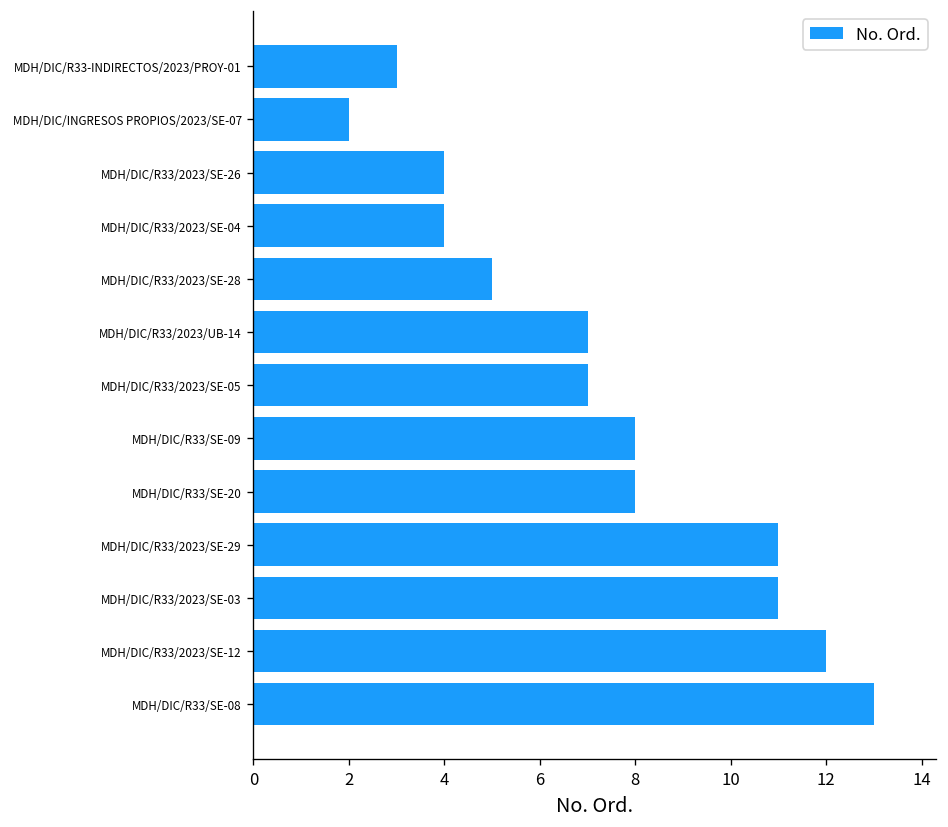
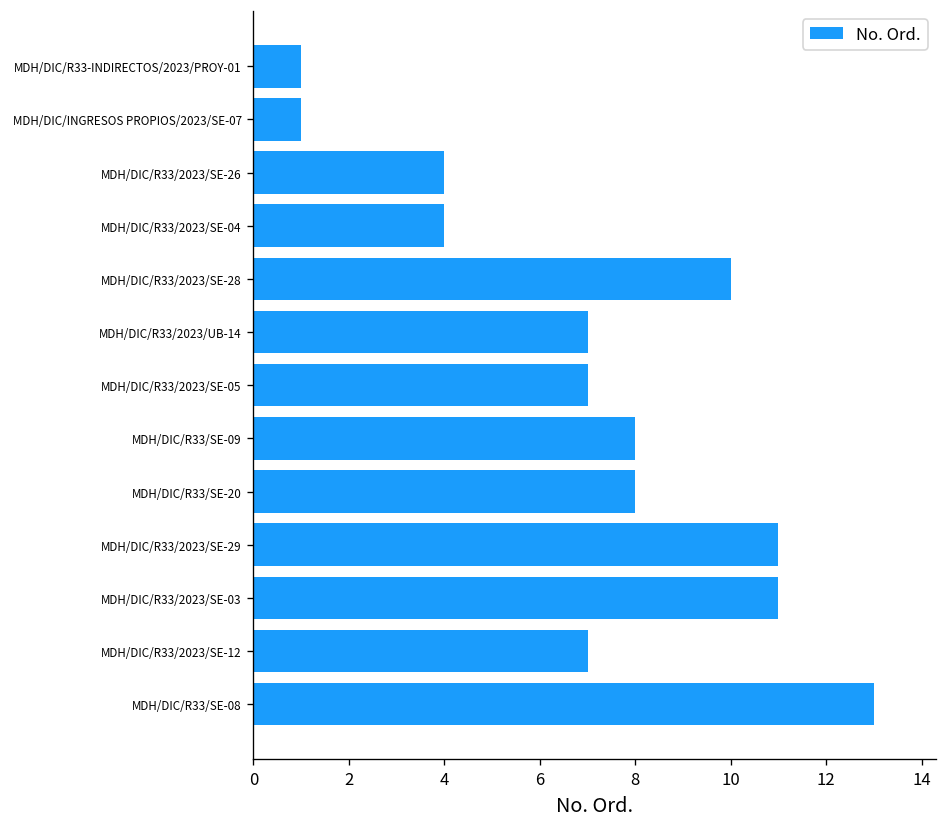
  {
-   "MDH/DIC/R33-INDIRECTOS/2023/PROY-01": 3,
-   "MDH/DIC/INGRESOS PROPIOS/2023/SE-07": 2,
+   "MDH/DIC/R33-INDIRECTOS/2023/PROY-01": 1,
+   "MDH/DIC/INGRESOS PROPIOS/2023/SE-07": 1,
    "MDH/DIC/R33/2023/SE-26": 4,
    "MDH/DIC/R33/2023/SE-04": 4,
-   "MDH/DIC/R33/2023/SE-28": 5,
+   "MDH/DIC/R33/2023/SE-28": 10,
    "MDH/DIC/R33/2023/UB-14": 7,
    "MDH/DIC/R33/2023/SE-05": 7,
    "MDH/DIC/R33/SE-09": 8,
    "MDH/DIC/R33/SE-20": 8,
    "MDH/DIC/R33/2023/SE-29": 11,
    "MDH/DIC/R33/2023/SE-03": 11,
-   "MDH/DIC/R33/2023/SE-12": 12,
+   "MDH/DIC/R33/2023/SE-12": 7,
    "MDH/DIC/R33/SE-08": 13
  }
